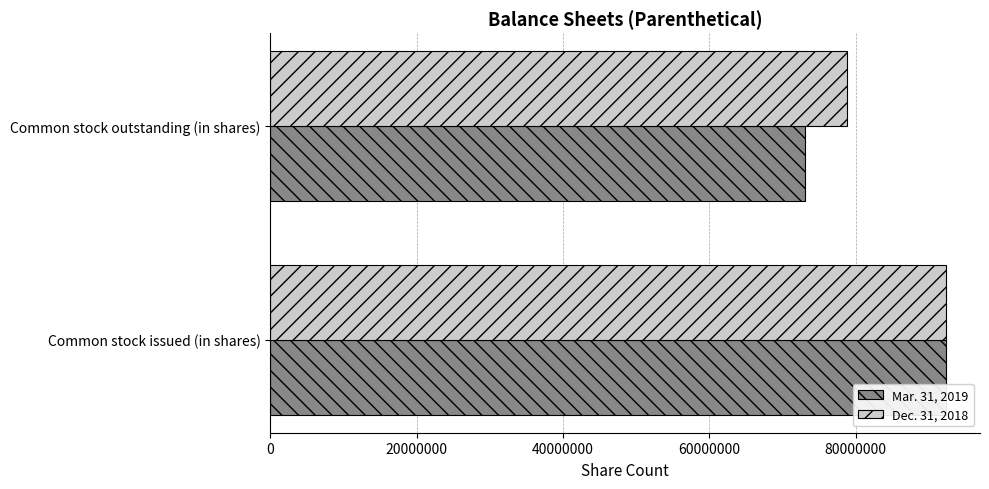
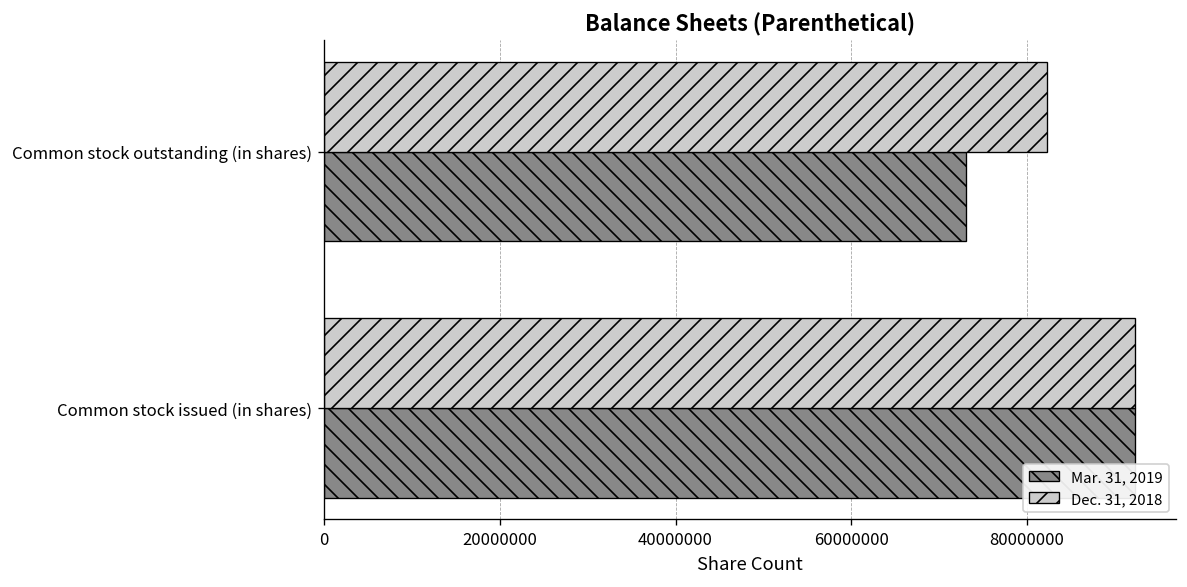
  {
    "Mar. 31, 2019": {
      "Common stock outstanding (in shares)": 73000000,
      "Common stock issued (in shares)": 92000000
    },
    "Dec. 31, 2018": {
-     "Common stock outstanding (in shares)": 79000000,
+     "Common stock outstanding (in shares)": 82000000,
      "Common stock issued (in shares)": 92000000
    }
  }
